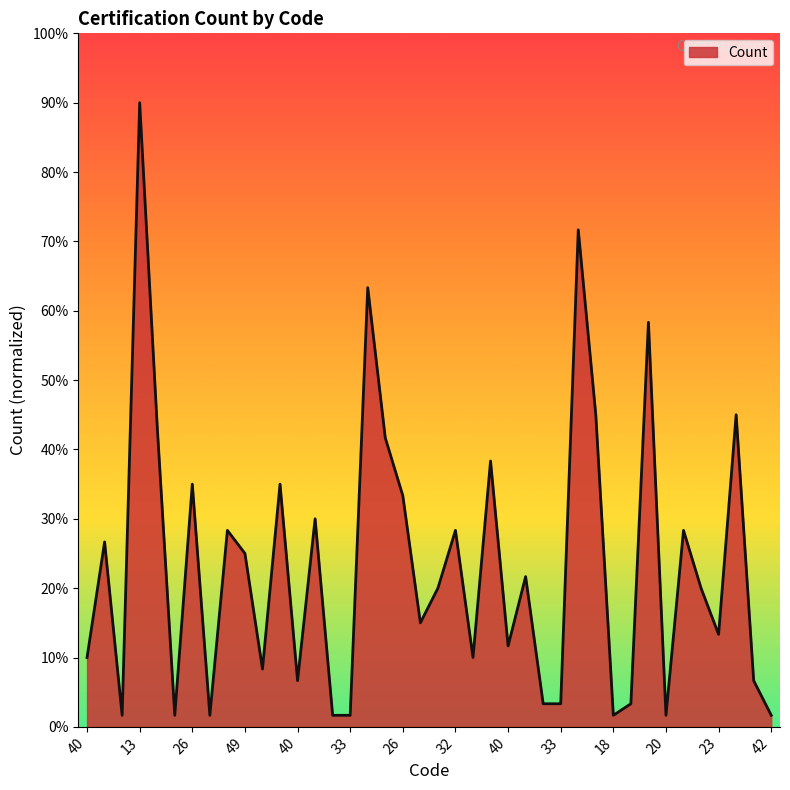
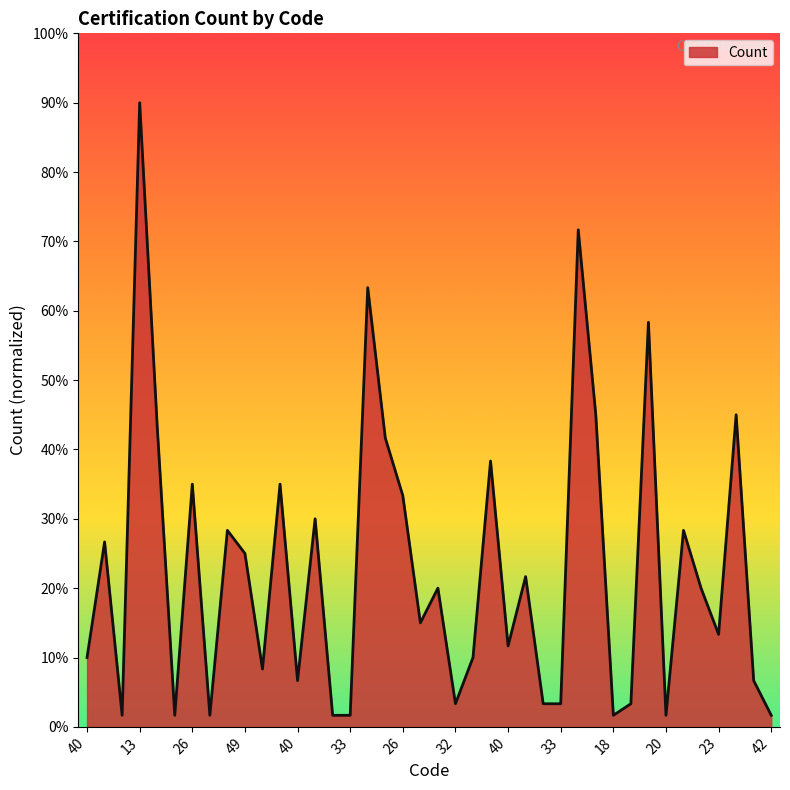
  {
-   "32": "28%",
+   "32": "3%",
    "18": "2%",
    "42": "2%"
  }
